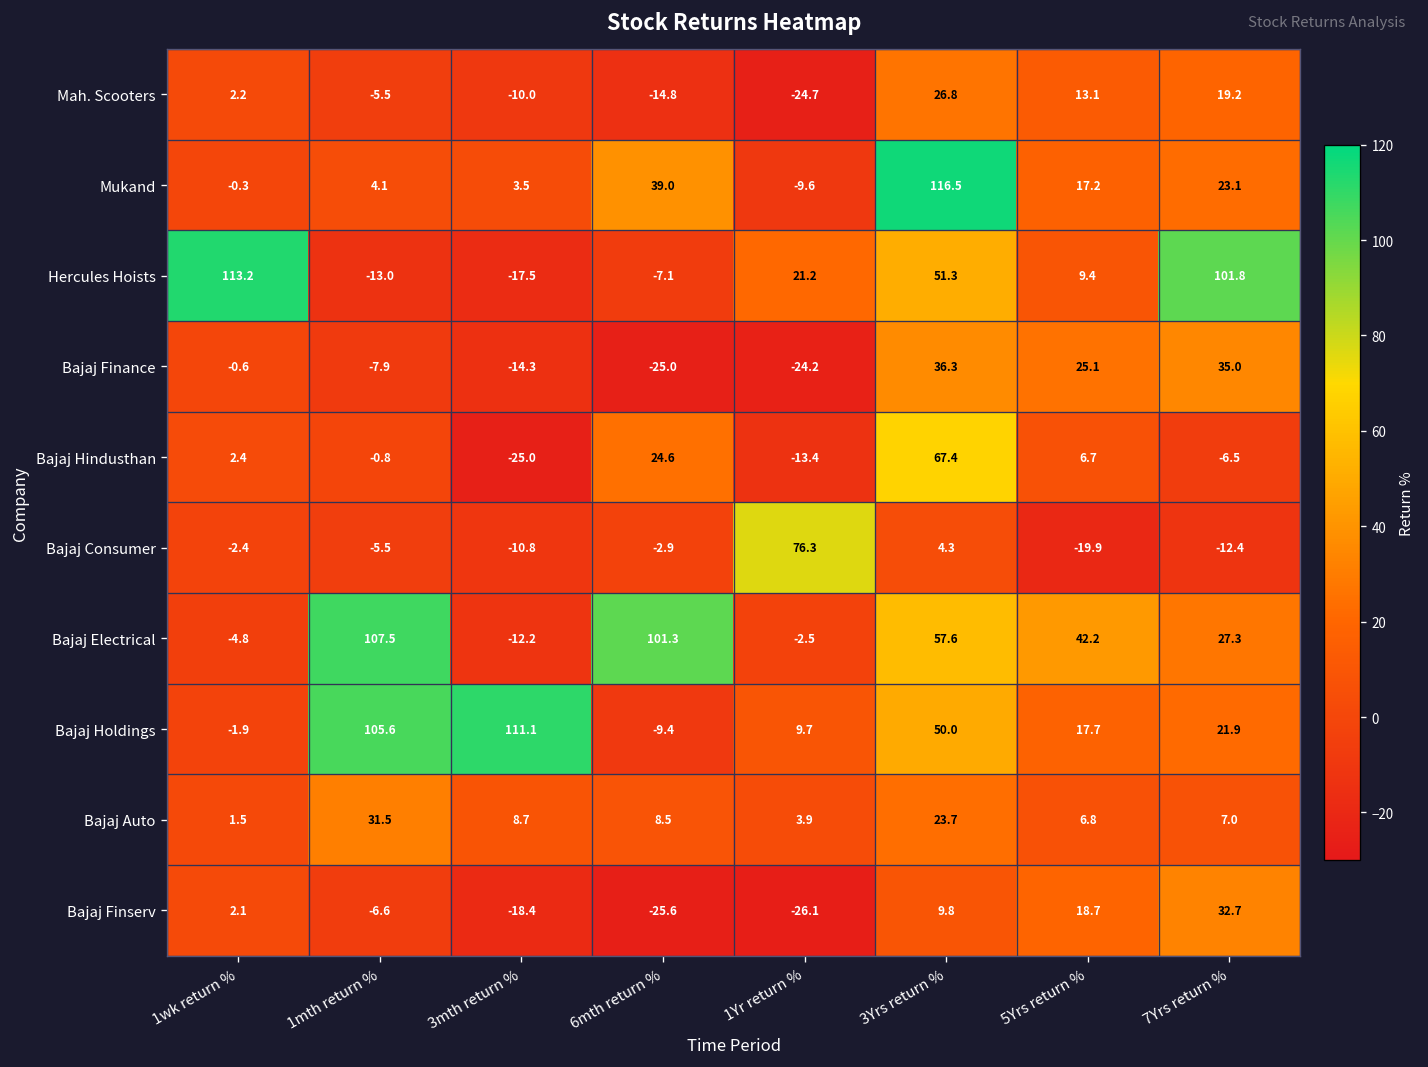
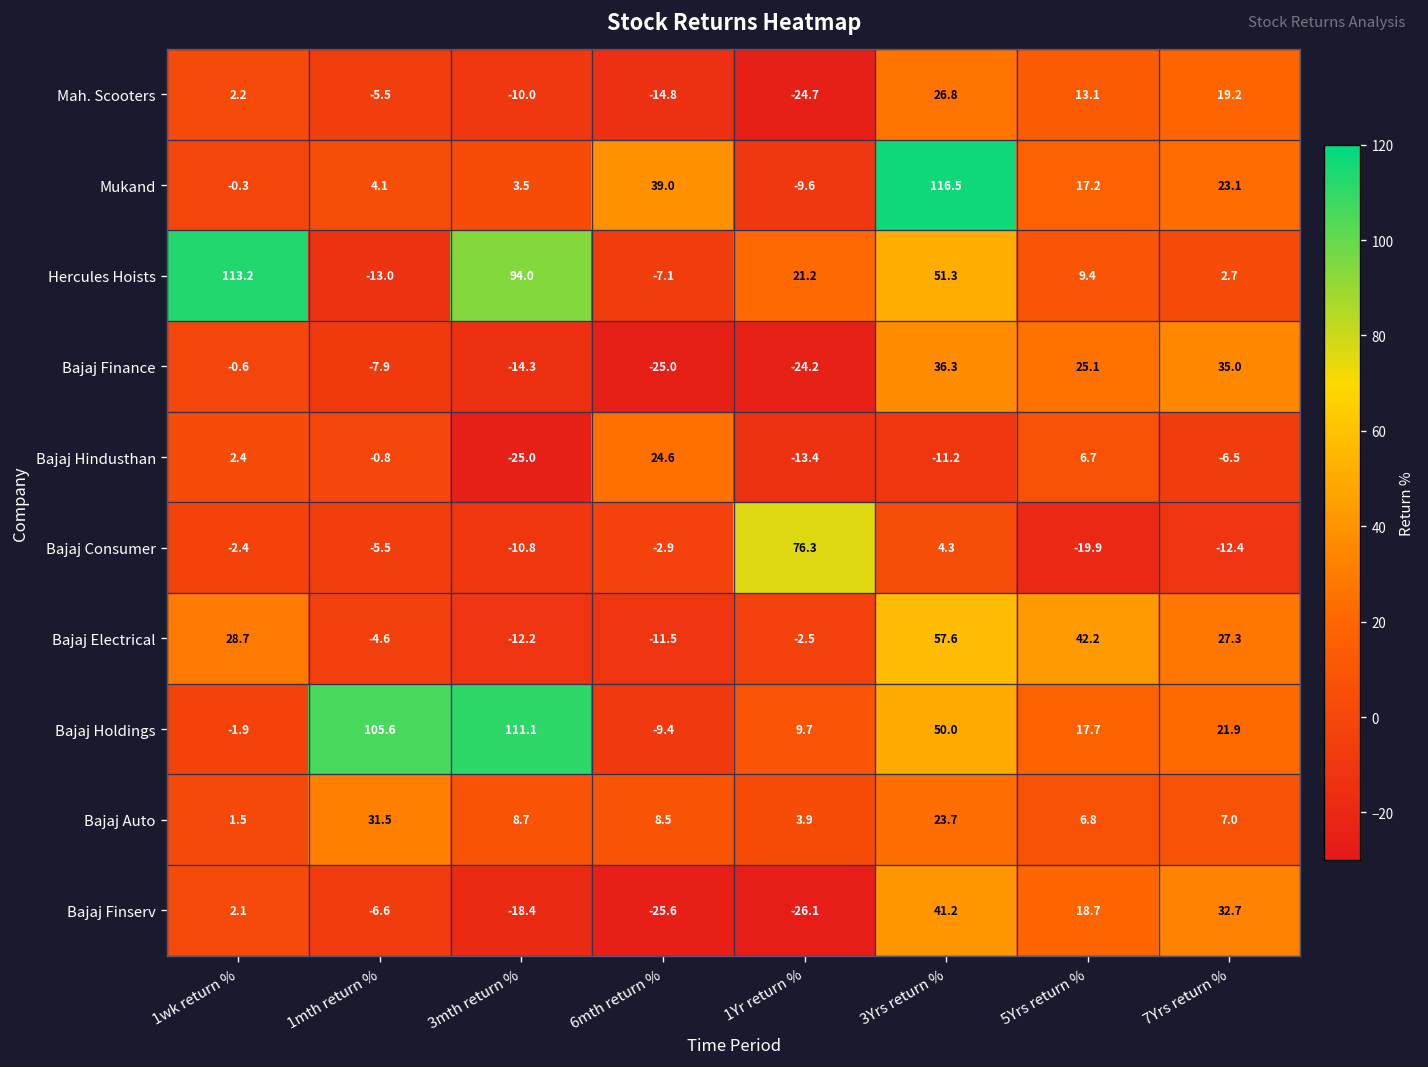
  {
    "Mah. Scooters": {
      "1wk return %": 2.2,
      "1mth return %": -5.5,
      "3mth return %": -10.0,
      "6mth return %": -14.8,
      "1Yr return %": -24.7,
      "3Yrs return %": 26.8,
      "5Yrs return %": 13.1,
      "7Yrs return %": 19.2
    },
    "Mukand": {
      "1wk return %": -0.3,
      "1mth return %": 4.1,
      "3mth return %": 3.5,
      "6mth return %": 39.0,
      "1Yr return %": -9.6,
      "3Yrs return %": 116.5,
      "5Yrs return %": 17.2,
      "7Yrs return %": 23.1
    },
    "Hercules Hoists": {
      "1wk return %": 113.2,
      "1mth return %": -13.0,
-     "3mth return %": -17.5,
+     "3mth return %": 94.0,
      "6mth return %": -7.1,
      "1Yr return %": 21.2,
      "3Yrs return %": 51.3,
      "5Yrs return %": 9.4,
-     "7Yrs return %": 101.8
+     "7Yrs return %": 2.7
    },
    "Bajaj Finance": {
      "1wk return %": -0.6,
      "1mth return %": -7.9,
      "3mth return %": -14.3,
      "6mth return %": -25.0,
      "1Yr return %": -24.2,
      "3Yrs return %": 36.3,
      "5Yrs return %": 25.1,
      "7Yrs return %": 35.0
    },
    "Bajaj Hindusthan": {
      "1wk return %": 2.4,
      "1mth return %": -0.8,
      "3mth return %": -25.0,
      "6mth return %": 24.6,
      "1Yr return %": -13.4,
-     "3Yrs return %": 67.4,
+     "3Yrs return %": -11.2,
      "5Yrs return %": 6.7,
      "7Yrs return %": -6.5
    },
    "Bajaj Consumer": {
      "1wk return %": -2.4,
      "1mth return %": -5.5,
      "3mth return %": -10.8,
      "6mth return %": -2.9,
      "1Yr return %": 76.3,
      "3Yrs return %": 4.3,
      "5Yrs return %": -19.9,
      "7Yrs return %": -12.4
    },
    "Bajaj Electrical": {
-     "1wk return %": -4.8,
-     "1mth return %": 107.5,
+     "1wk return %": 28.7,
+     "1mth return %": -4.6,
      "3mth return %": -12.2,
-     "6mth return %": 101.3,
+     "6mth return %": -11.5,
      "1Yr return %": -2.5,
      "3Yrs return %": 57.6,
      "5Yrs return %": 42.2,
      "7Yrs return %": 27.3
    },
    "Bajaj Holdings": {
      "1wk return %": -1.9,
      "1mth return %": 105.6,
      "3mth return %": 111.1,
      "6mth return %": -9.4,
      "1Yr return %": 9.7,
      "3Yrs return %": 50.0,
      "5Yrs return %": 17.7,
      "7Yrs return %": 21.9
    },
    "Bajaj Auto": {
      "1wk return %": 1.5,
      "1mth return %": 31.5,
      "3mth return %": 8.7,
      "6mth return %": 8.5,
      "1Yr return %": 3.9,
      "3Yrs return %": 23.7,
      "5Yrs return %": 6.8,
      "7Yrs return %": 7.0
    },
    "Bajaj Finserv": {
      "1wk return %": 2.1,
      "1mth return %": -6.6,
      "3mth return %": -18.4,
      "6mth return %": -25.6,
      "1Yr return %": -26.1,
-     "3Yrs return %": 9.8,
+     "3Yrs return %": 41.2,
      "5Yrs return %": 18.7,
      "7Yrs return %": 32.7
    }
  }
